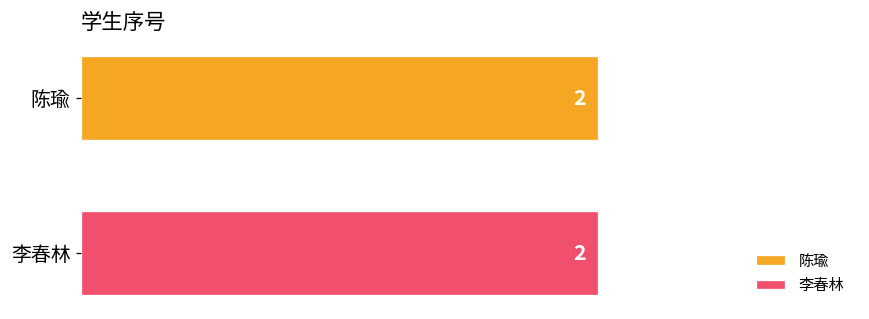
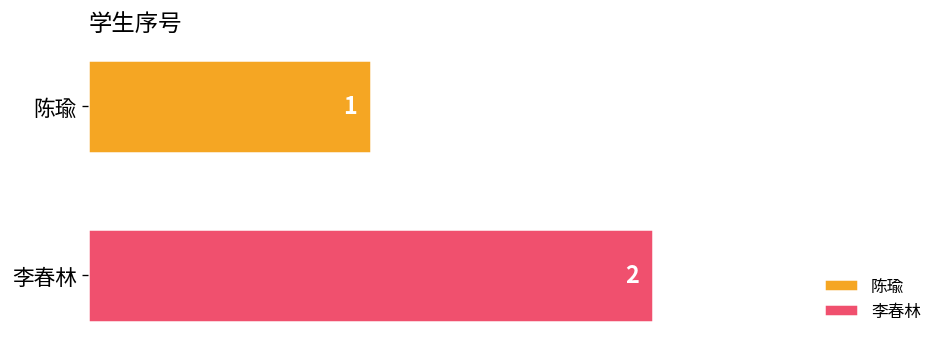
  {
-   "陈瑜": 2,
+   "陈瑜": 1,
    "李春林": 2
  }
